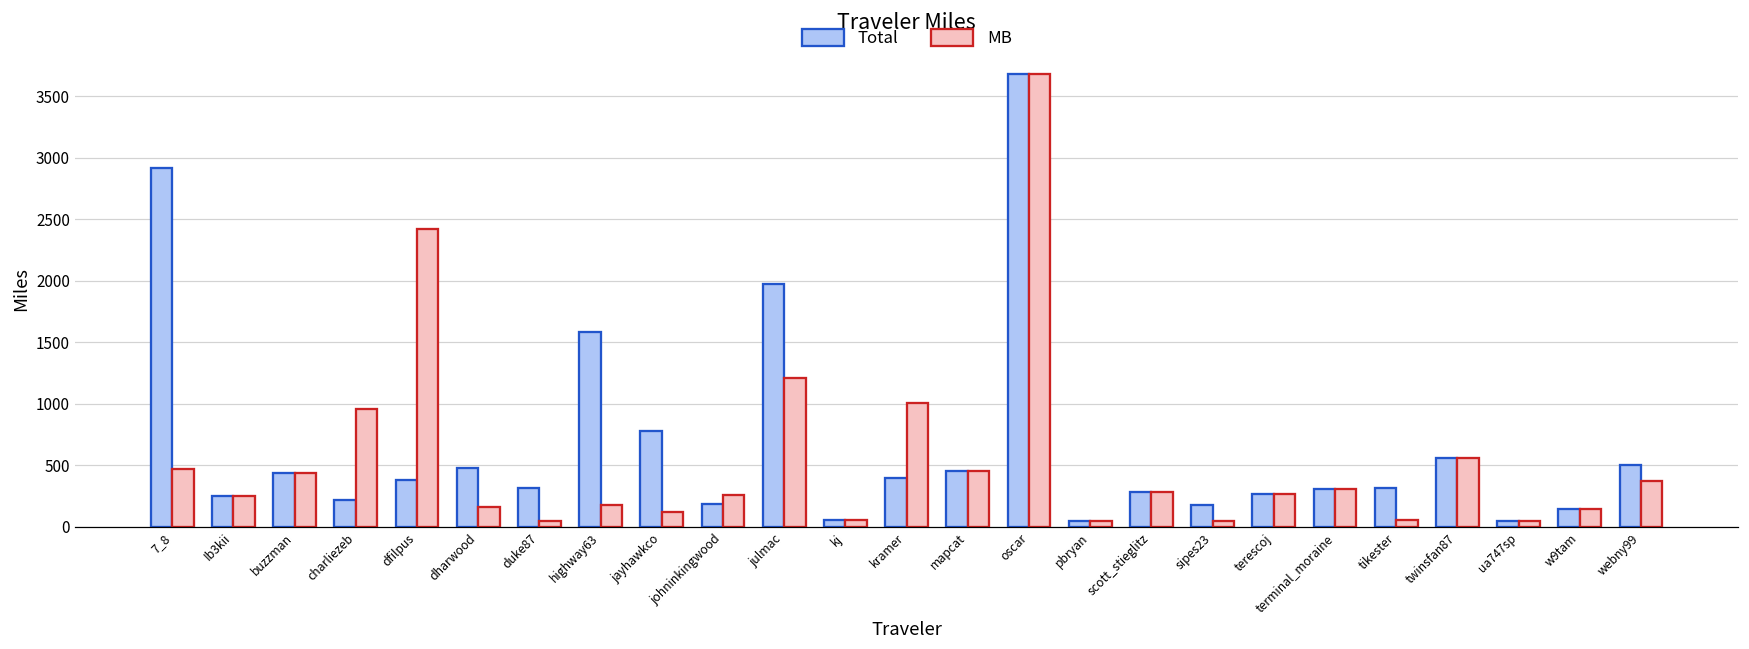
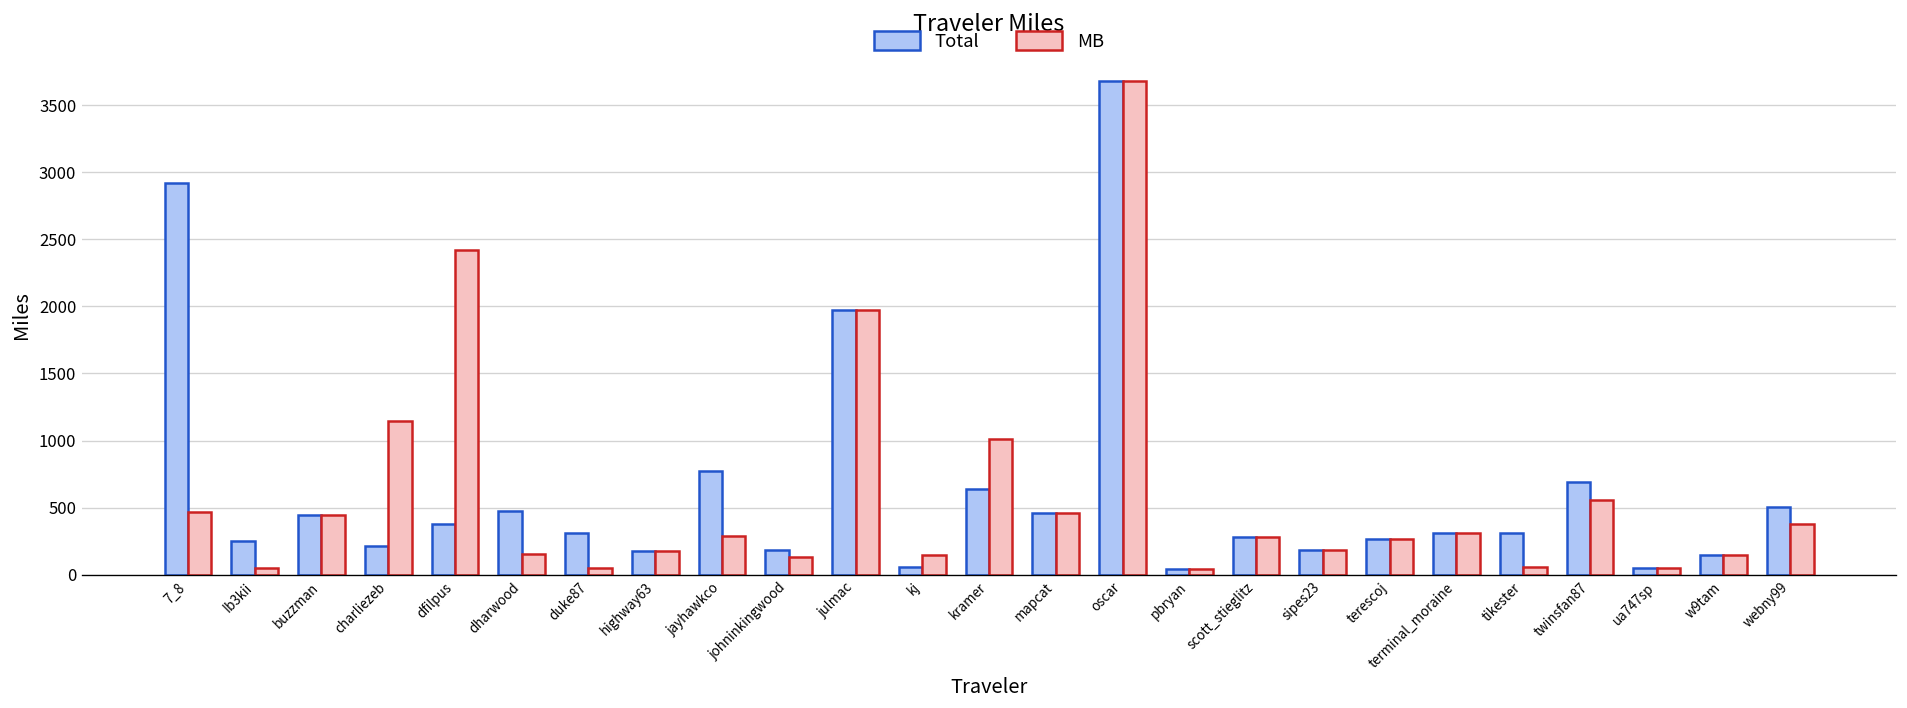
  {
    "Total": {
      "7_8": 2920,
      "Ib3kii": 250,
      "buzzman": 440,
      "charliezeb": 210,
      "dfilpus": 380,
      "dharwood": 480,
      "duke87": 310,
-     "highway63": 1590,
+     "highway63": 180,
      "jayhawkco": 780,
      "johninkingwood": 180,
      "julmac": 1980,
      "kj": 60,
-     "kramer": 400,
+     "kramer": 640,
      "mapcat": 460,
      "oscar": 3680,
      "pbryan": 40,
      "scott_stieglitz": 280,
      "sipes23": 180,
      "terescoj": 270,
      "terminal_moraine": 310,
      "tikester": 310,
-     "twinsfan87": 560,
+     "twinsfan87": 690,
      "ua747sp": 50,
      "w9tam": 150,
      "webny99": 500
    },
    "MB": {
      "7_8": 470,
-     "Ib3kii": 250,
+     "Ib3kii": 50,
      "buzzman": 440,
-     "charliezeb": 960,
+     "charliezeb": 1150,
      "dfilpus": 2420,
      "dharwood": 160,
      "duke87": 50,
      "highway63": 180,
-     "jayhawkco": 120,
-     "johninkingwood": 260,
-     "julmac": 1210,
-     "kj": 60,
+     "jayhawkco": 290,
+     "johninkingwood": 130,
+     "julmac": 1980,
+     "kj": 150,
      "kramer": 1010,
      "mapcat": 460,
      "oscar": 3680,
      "pbryan": 40,
      "scott_stieglitz": 280,
-     "sipes23": 50,
+     "sipes23": 180,
      "terescoj": 270,
      "terminal_moraine": 310,
      "tikester": 60,
      "twinsfan87": 560,
      "ua747sp": 50,
      "w9tam": 150,
      "webny99": 370
    }
  }
